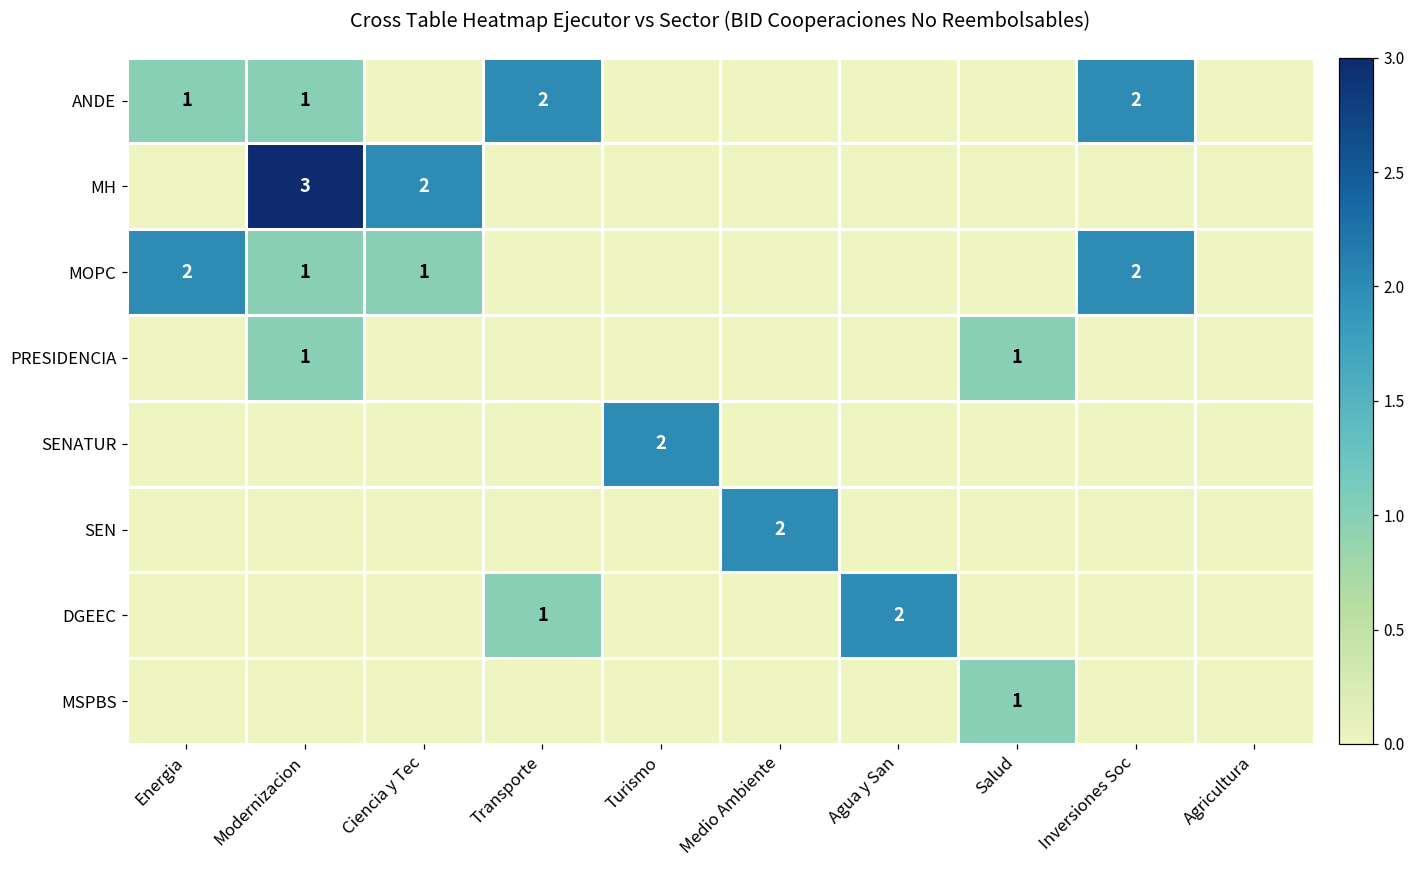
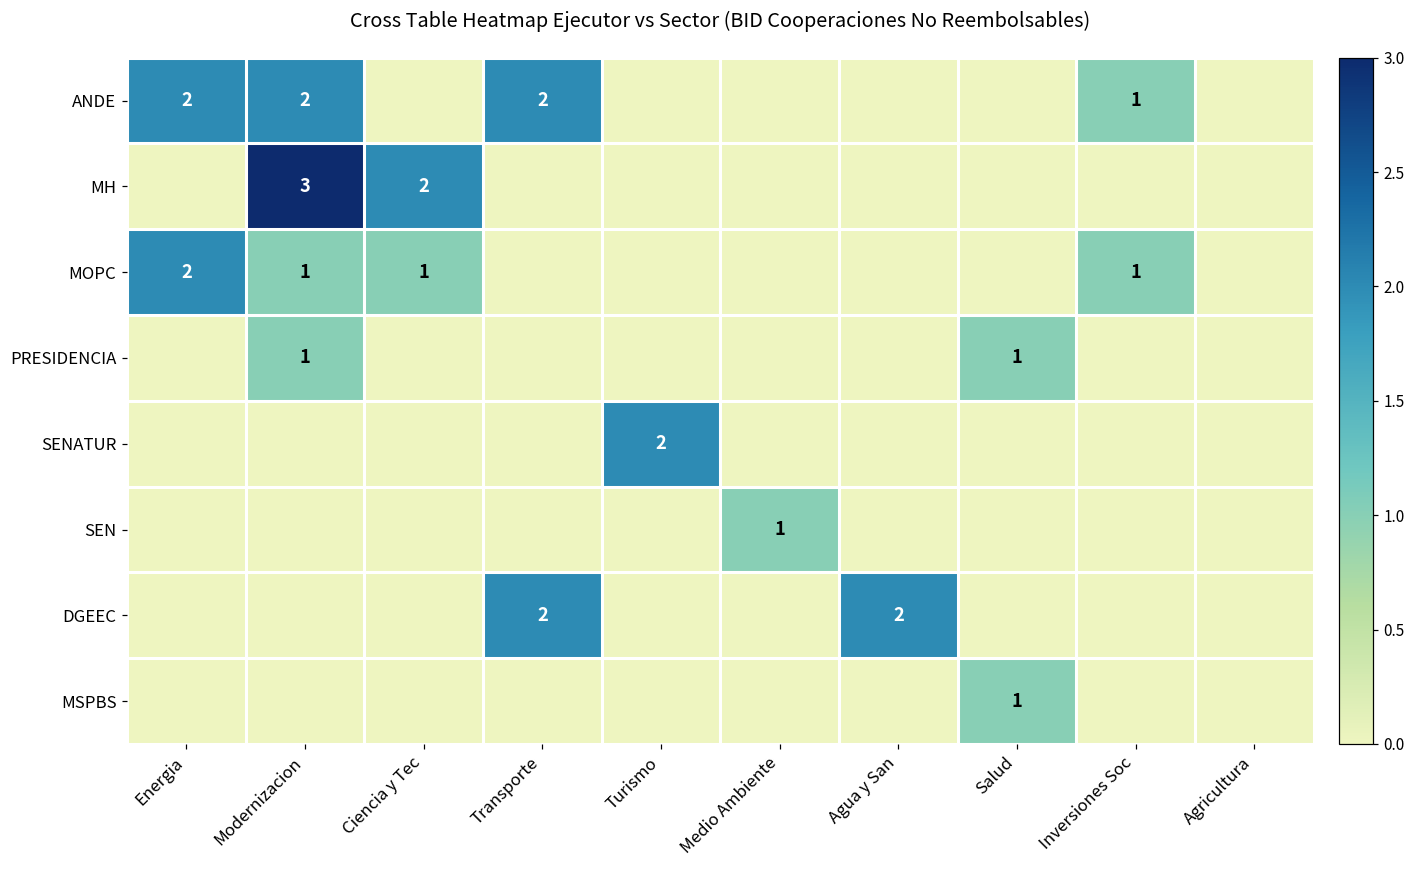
  {
    "ANDE": {
-     "Energia": 1,
-     "Modernizacion": 1,
+     "Energia": 2,
+     "Modernizacion": 2,
      "Transporte": 2,
-     "Inversiones Soc": 2
+     "Inversiones Soc": 1
    },
    "MH": {
      "Modernizacion": 3,
      "Ciencia y Tec": 2
    },
    "MOPC": {
      "Energia": 2,
      "Modernizacion": 1,
      "Ciencia y Tec": 1,
-     "Inversiones Soc": 2
+     "Inversiones Soc": 1
    },
    "PRESIDENCIA": {
      "Modernizacion": 1,
      "Salud": 1
    },
    "SENATUR": {
      "Turismo": 2
    },
    "SEN": {
-     "Medio Ambiente": 2
+     "Medio Ambiente": 1
    },
    "DGEEC": {
-     "Transporte": 1,
+     "Transporte": 2,
      "Agua y San": 2
    },
    "MSPBS": {
      "Salud": 1
    }
  }
